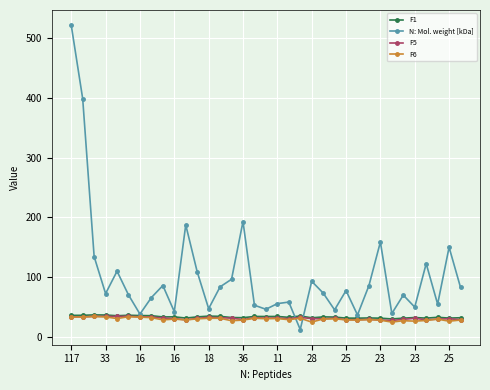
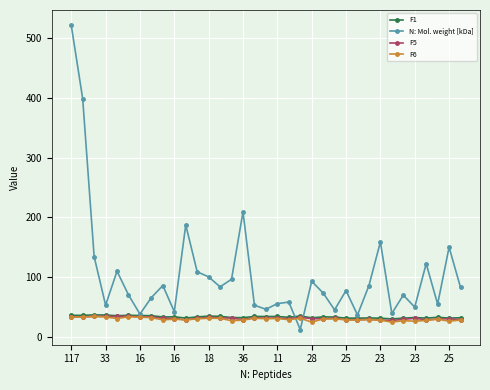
  {
    "N: Mol. weight [kDa]": {
      "117": 520,
-     "33": 70,
-     "18": 50,
-     "36": 190
+     "33": 50,
+     "18": 100,
+     "36": 210
    }
  }
